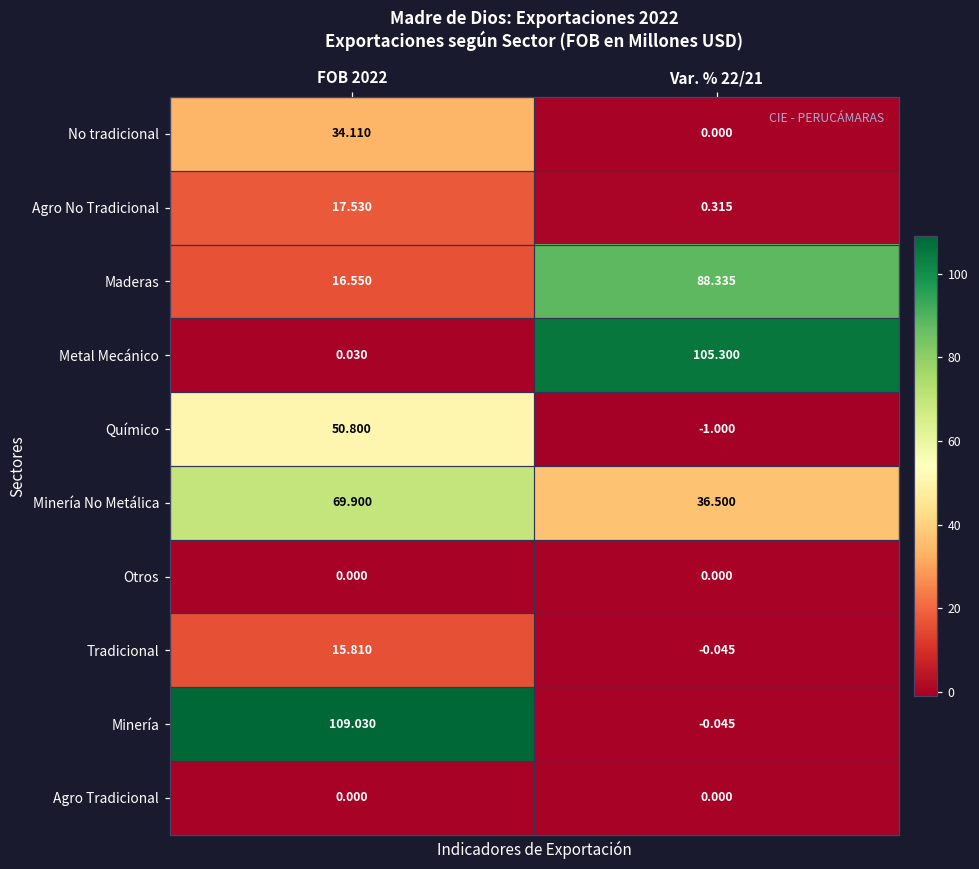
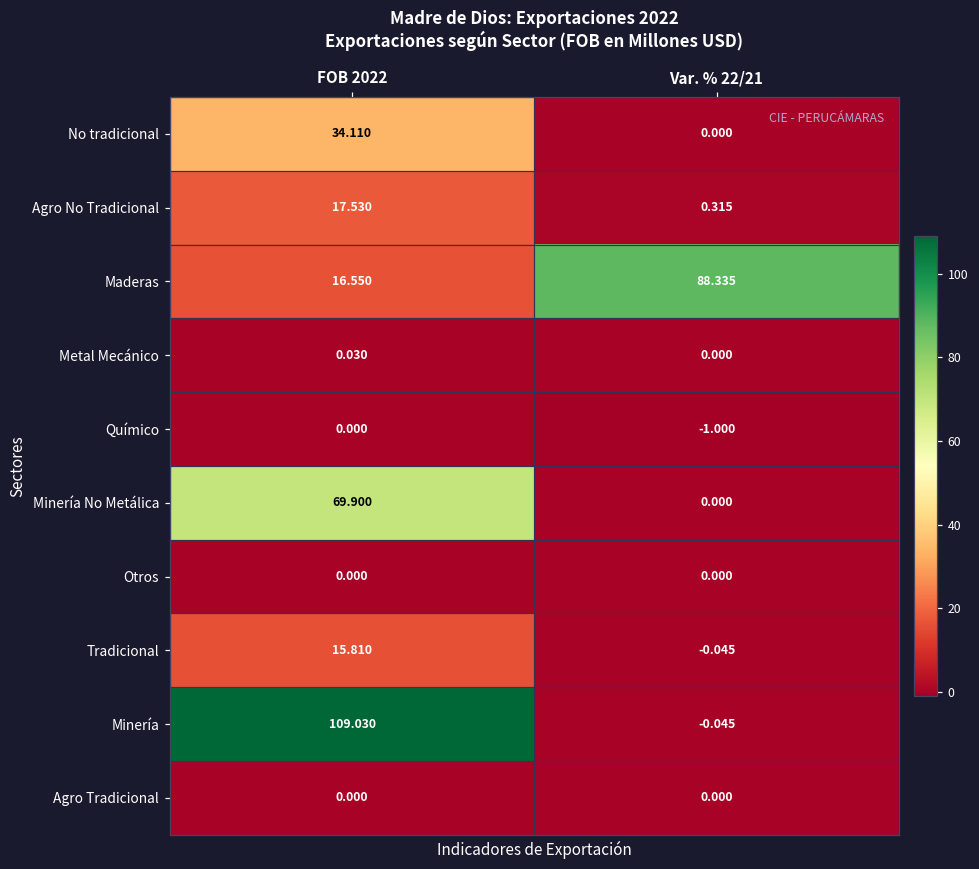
  {
    "No tradicional": {
      "FOB 2022": 34.110
    },
    "Agro No Tradicional": {
      "FOB 2022": 17.530,
      "Var. % 22/21": 0.315
    },
    "Maderas": {
      "FOB 2022": 16.550,
      "Var. % 22/21": 88.335
    },
    "Metal Mecánico": {
      "FOB 2022": 0.030,
-     "Var. % 22/21": 105.300
+     "Var. % 22/21": 0.000
    },
    "Químico": {
-     "FOB 2022": 50.800,
+     "FOB 2022": 0.000,
      "Var. % 22/21": -1.000
    },
    "Minería No Metálica": {
      "FOB 2022": 69.900,
-     "Var. % 22/21": 36.500
+     "Var. % 22/21": 0.000
    },
    "Otros": {
      "FOB 2022": 0.000,
      "Var. % 22/21": 0.000
    },
    "Tradicional": {
      "FOB 2022": 15.810,
      "Var. % 22/21": -0.045
    },
    "Minería": {
      "FOB 2022": 109.030,
      "Var. % 22/21": -0.045
    },
    "Agro Tradicional": {
      "FOB 2022": 0.000,
      "Var. % 22/21": 0.000
    }
  }
